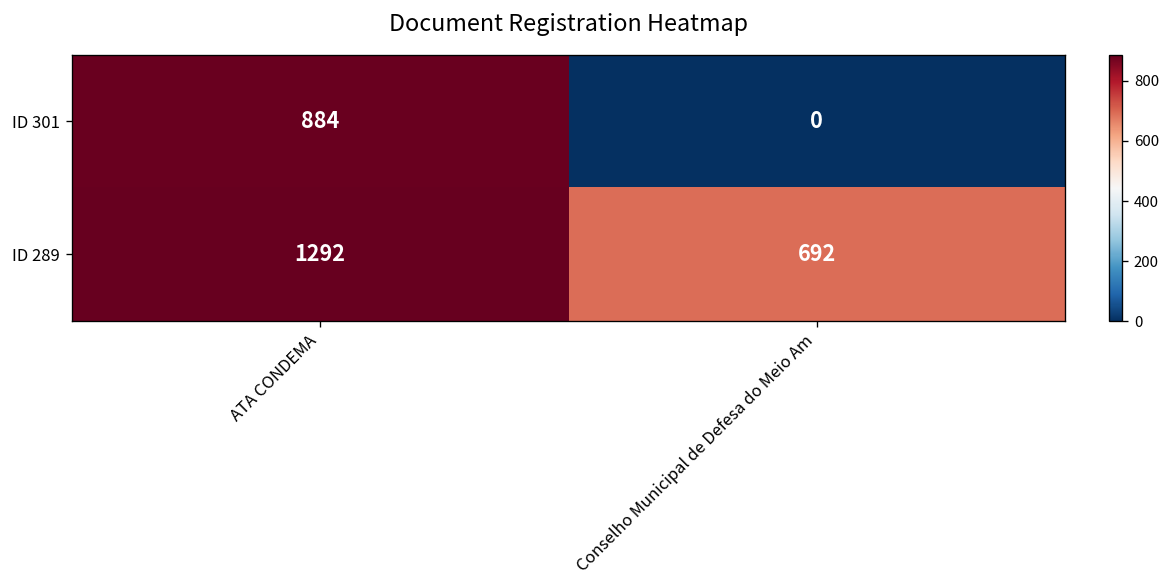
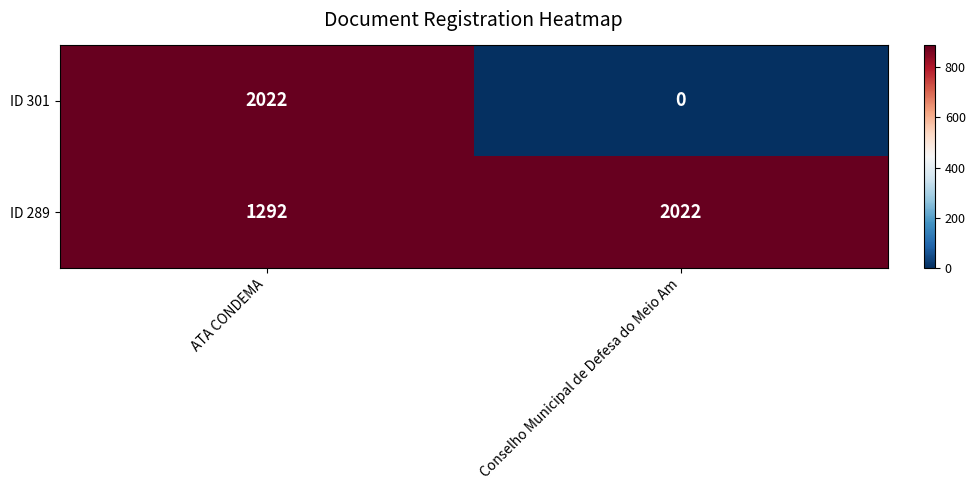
  {
    "ID 301": {
-     "ATA CONDEMA": 884,
+     "ATA CONDEMA": 2022,
      "Conselho Municipal de Defesa do Meio Am": 0
    },
    "ID 289": {
      "ATA CONDEMA": 1292,
-     "Conselho Municipal de Defesa do Meio Am": 692
+     "Conselho Municipal de Defesa do Meio Am": 2022
    }
  }
